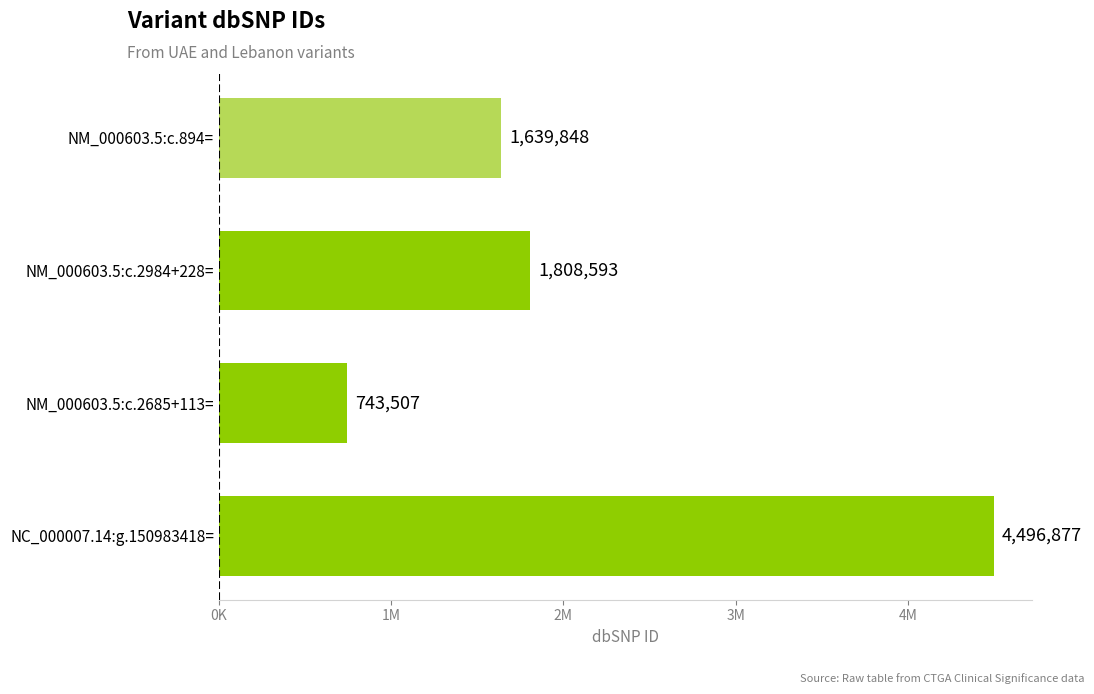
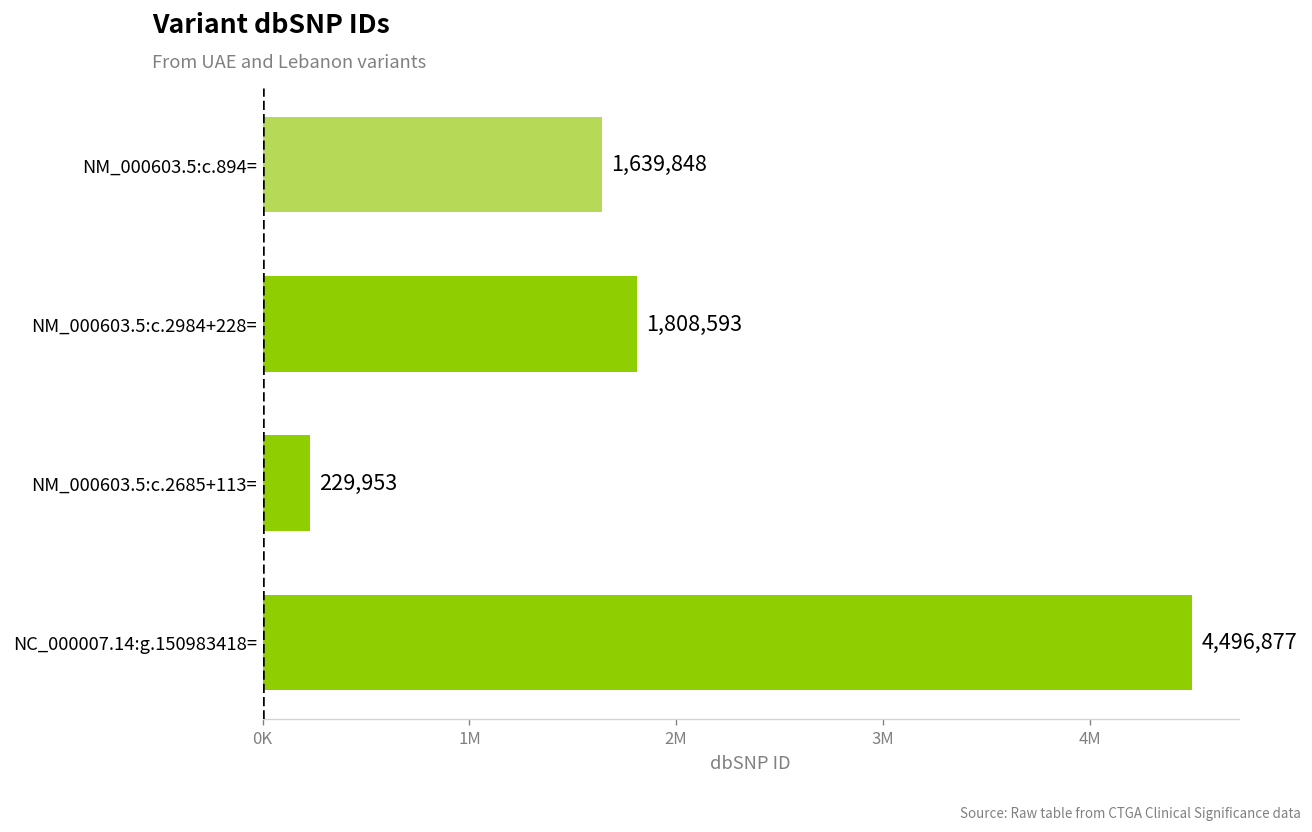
  {
    "NM_000603.5:c.894=": "1,639,848",
    "NM_000603.5:c.2984+228=": "1,808,593",
-   "NM_000603.5:c.2685+113=": "743,507",
+   "NM_000603.5:c.2685+113=": "229,953",
    "NC_000007.14:g.150983418=": "4,496,877"
  }
